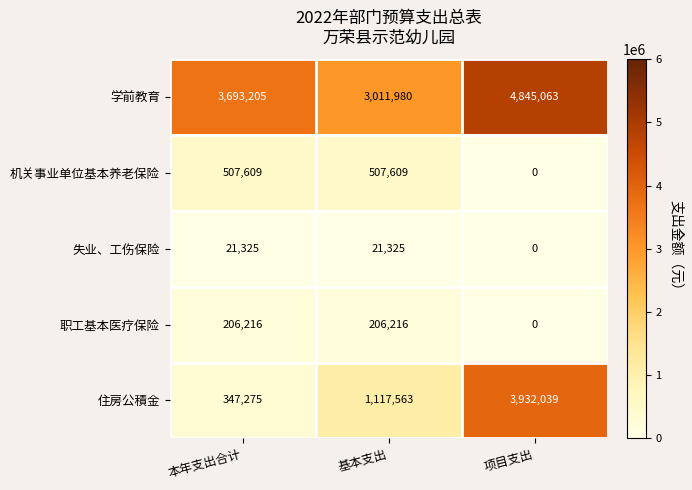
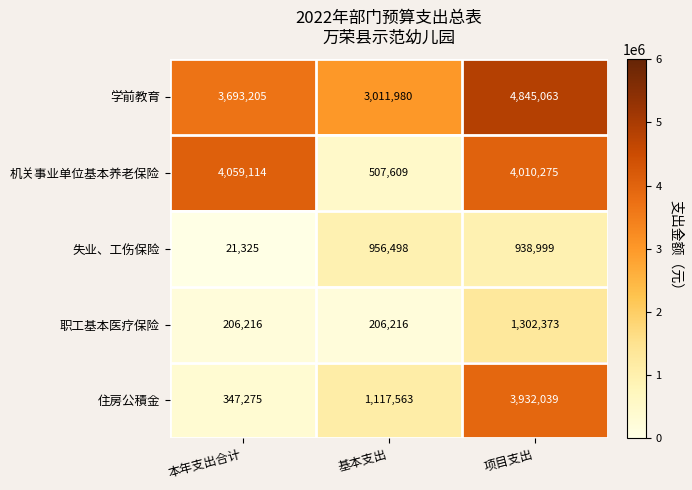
  {
    "学前教育": {
      "本年支出合计": "3,693,205",
      "基本支出": "3,011,980",
      "项目支出": "4,845,063"
    },
    "机关事业单位基本养老保险": {
-     "本年支出合计": "507,609",
+     "本年支出合计": "4,059,114",
      "基本支出": "507,609",
-     "项目支出": "0"
+     "项目支出": "4,010,275"
    },
    "失业、工伤保险": {
      "本年支出合计": "21,325",
-     "基本支出": "21,325",
-     "项目支出": "0"
+     "基本支出": "956,498",
+     "项目支出": "938,999"
    },
    "职工基本医疗保险": {
      "本年支出合计": "206,216",
      "基本支出": "206,216",
-     "项目支出": "0"
+     "项目支出": "1,302,373"
    },
    "住房公積金": {
      "本年支出合计": "347,275",
      "基本支出": "1,117,563",
      "项目支出": "3,932,039"
    }
  }
